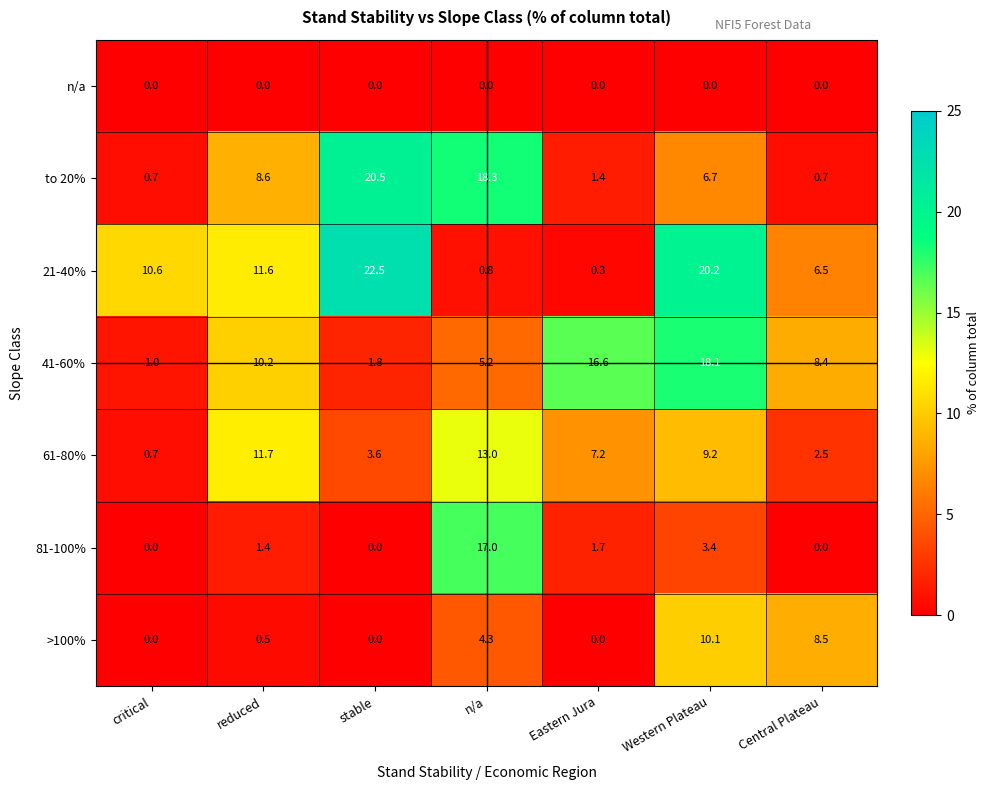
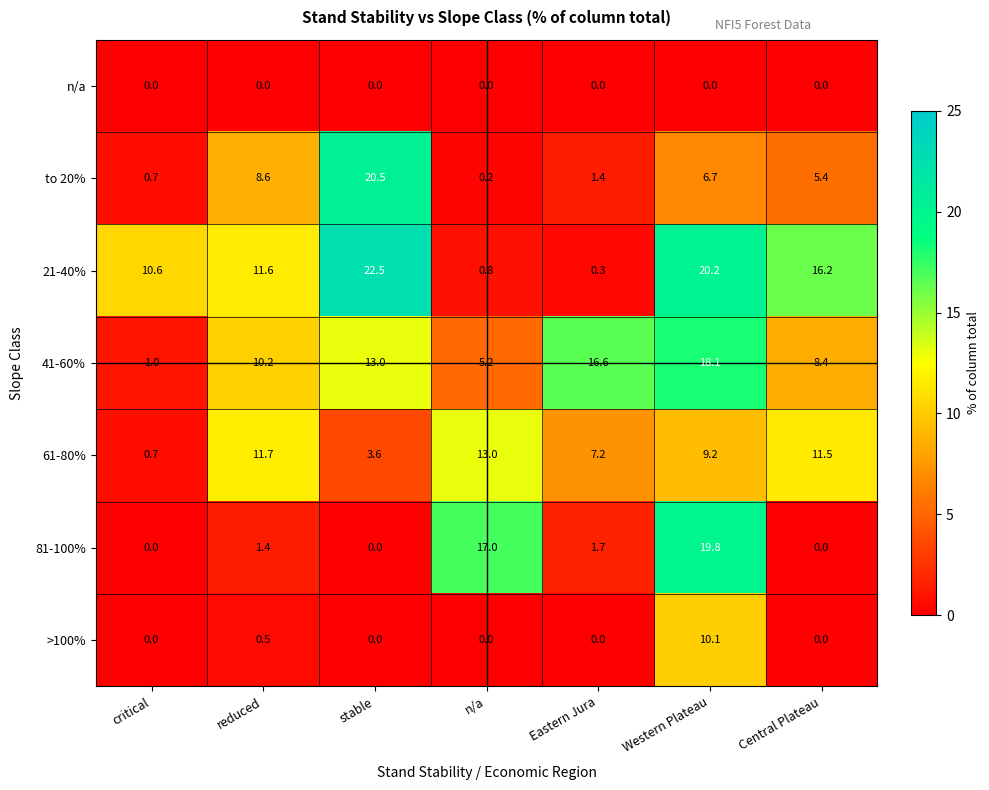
  {
    "n/a": {
      "critical": 0.0,
      "reduced": 0.0,
      "stable": 0.0,
      "n/a": 0.0,
      "Eastern Jura": 0.0,
      "Western Plateau": 0.0,
      "Central Plateau": 0.0
    },
    "to 20%": {
      "critical": 0.7,
      "reduced": 8.6,
      "stable": 20.5,
-     "n/a": 18.3,
+     "n/a": 0.2,
      "Eastern Jura": 1.4,
      "Western Plateau": 6.7,
-     "Central Plateau": 0.7
+     "Central Plateau": 5.4
    },
    "21-40%": {
      "critical": 10.6,
      "reduced": 11.6,
      "stable": 22.5,
      "n/a": 0.8,
      "Eastern Jura": 0.3,
      "Western Plateau": 20.2,
-     "Central Plateau": 6.5
+     "Central Plateau": 16.2
    },
    "41-60%": {
      "critical": 1.0,
      "reduced": 10.2,
-     "stable": 1.8,
+     "stable": 13.0,
      "n/a": 5.2,
      "Eastern Jura": 16.6,
      "Western Plateau": 18.1,
      "Central Plateau": 8.4
    },
    "61-80%": {
      "critical": 0.7,
      "reduced": 11.7,
      "stable": 3.6,
      "n/a": 13.0,
      "Eastern Jura": 7.2,
      "Western Plateau": 9.2,
-     "Central Plateau": 2.5
+     "Central Plateau": 11.5
    },
    "81-100%": {
      "critical": 0.0,
      "reduced": 1.4,
      "stable": 0.0,
      "n/a": 17.0,
      "Eastern Jura": 1.7,
-     "Western Plateau": 3.4,
+     "Western Plateau": 19.8,
      "Central Plateau": 0.0
    },
    ">100%": {
      "critical": 0.0,
      "reduced": 0.5,
      "stable": 0.0,
-     "n/a": 4.3,
+     "n/a": 0.0,
      "Eastern Jura": 0.0,
      "Western Plateau": 10.1,
-     "Central Plateau": 8.5
+     "Central Plateau": 0.0
    }
  }
